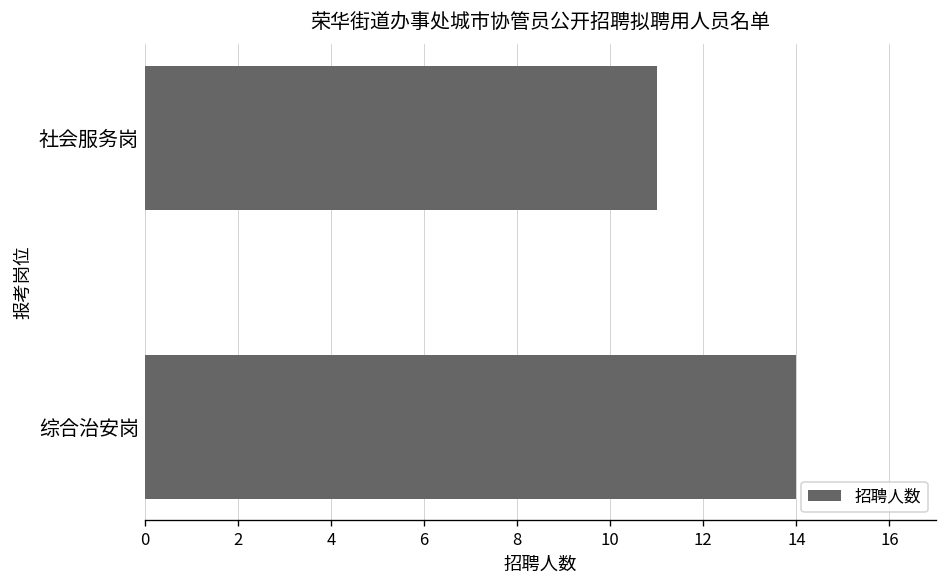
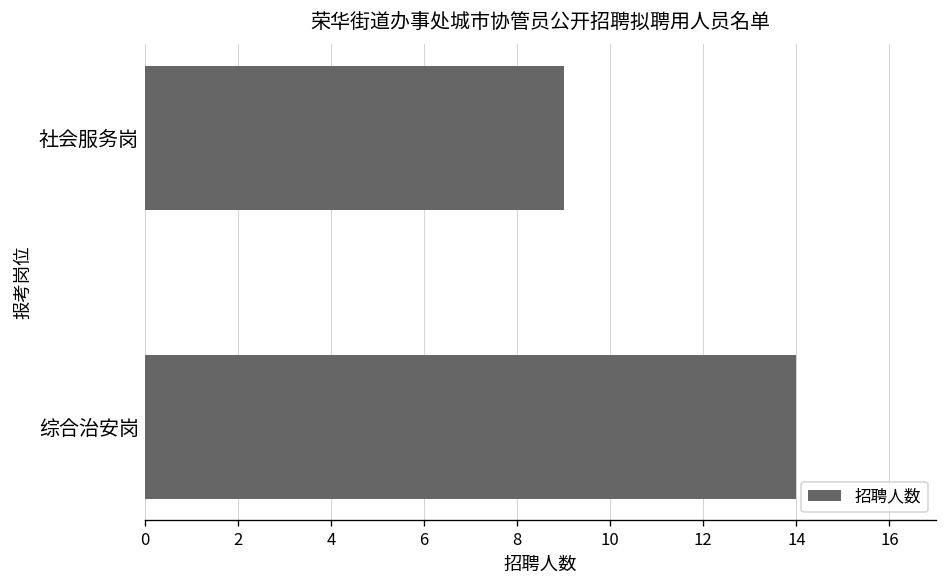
  {
-   "社会服务岗": 11,
+   "社会服务岗": 9,
    "综合治安岗": 14
  }
